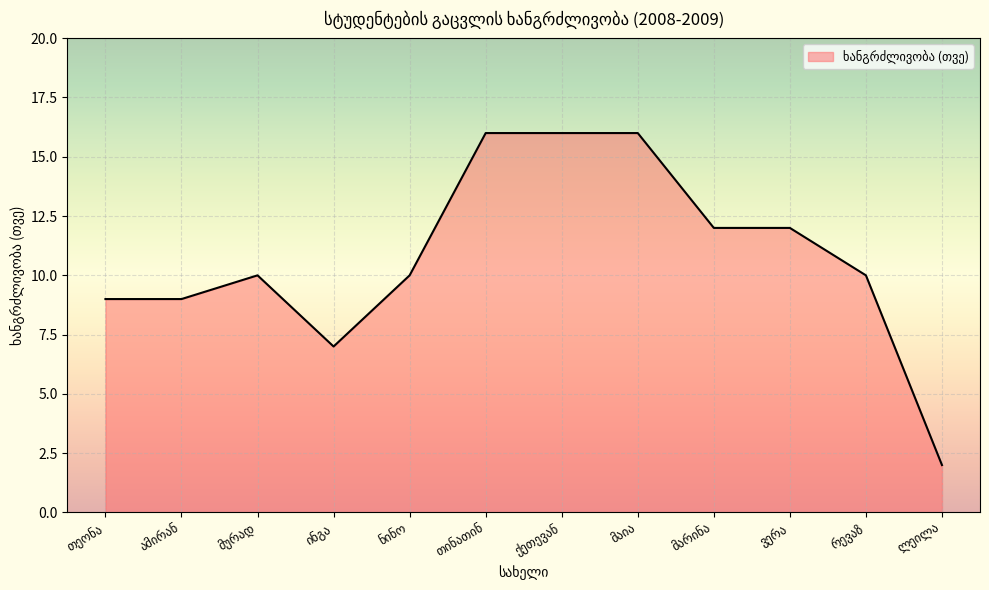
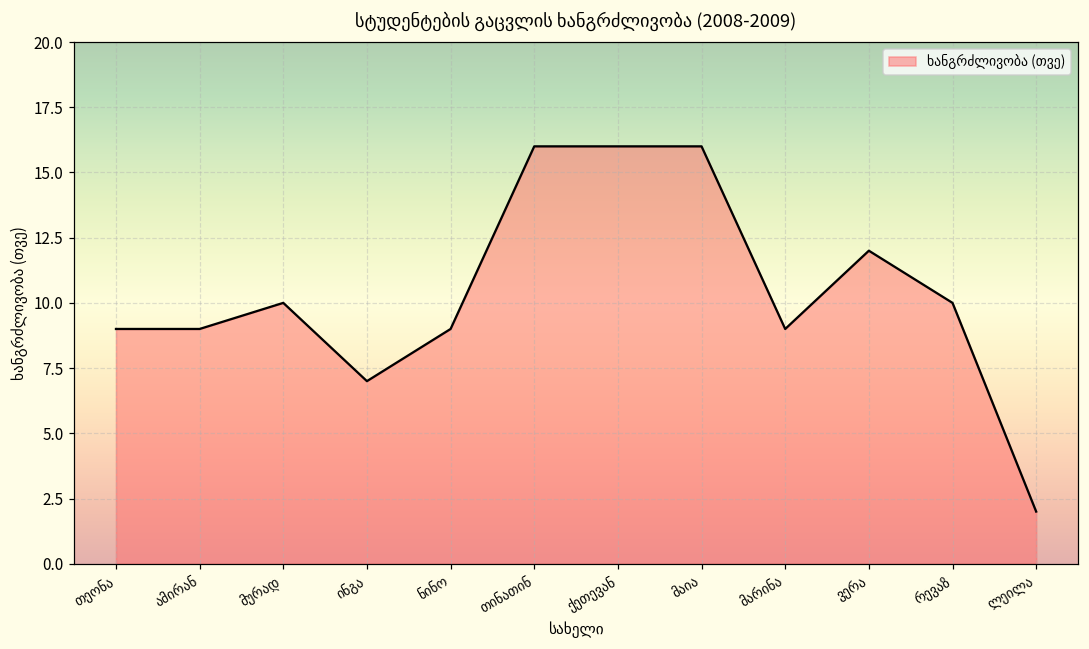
  {
    "თეონა": 9,
    "ამირან": 9,
    "მურად": 10,
    "ინგა": 7,
-   "ნინო": 10,
+   "ნინო": 9,
    "თინათინ": 16,
    "ქეთევან": 16,
    "მაია": 16,
-   "მარინა": 12,
+   "მარინა": 9,
    "ვერა": 12,
    "რევაზ": 10,
    "ლეილა": 2
  }
